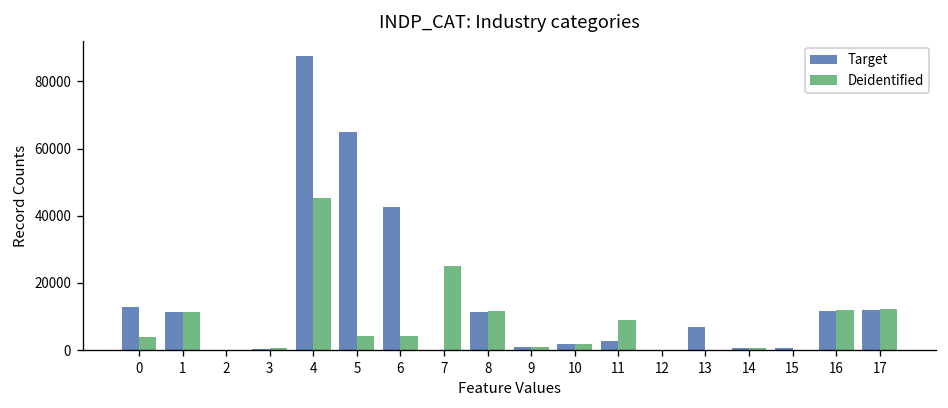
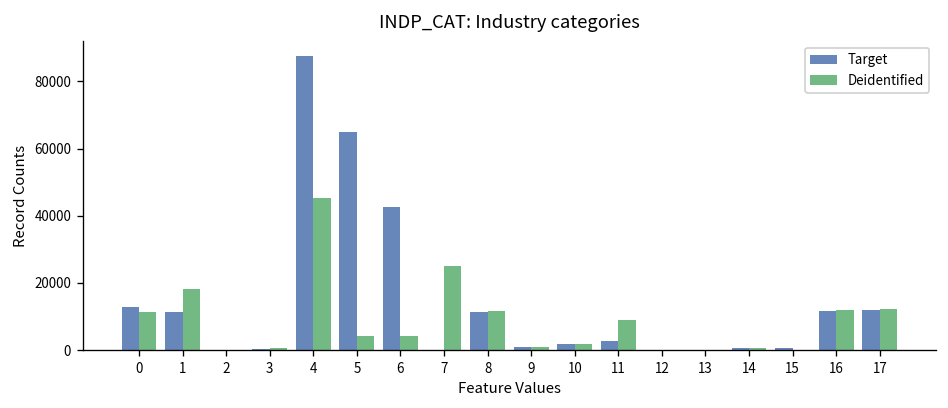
  {
    "Target": {
      "0": 13000,
      "1": 11000,
      "4": 88000,
      "5": 65000,
      "6": 42000,
      "8": 11000,
      "9": 1000,
      "10": 2000,
      "11": 3000,
-     "13": 7000,
+     "13": 0,
      "16": 12000,
      "17": 12000
    },
    "Deidentified": {
-     "0": 4000,
-     "1": 11000,
+     "0": 11000,
+     "1": 18000,
      "4": 45000,
      "5": 4000,
      "6": 4000,
      "7": 25000,
      "8": 12000,
      "9": 1000,
      "10": 2000,
      "11": 9000,
      "16": 12000,
      "17": 12000
    }
  }
